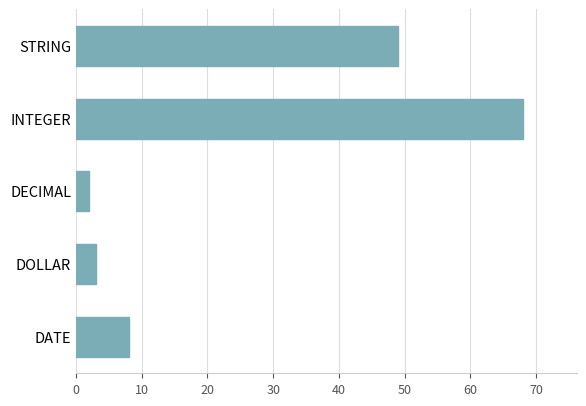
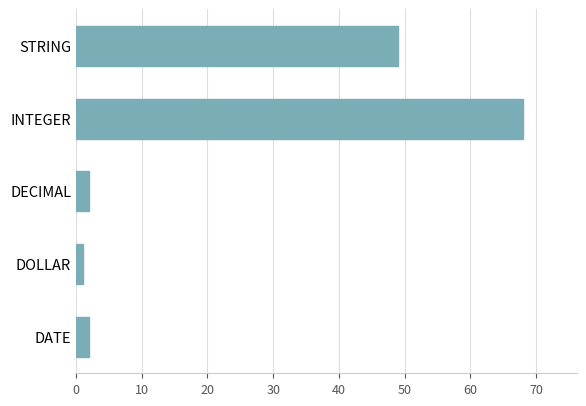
  {
    "STRING": 49,
    "INTEGER": 68,
    "DECIMAL": 2,
-   "DOLLAR": 3,
-   "DATE": 8
+   "DOLLAR": 1,
+   "DATE": 2
  }
